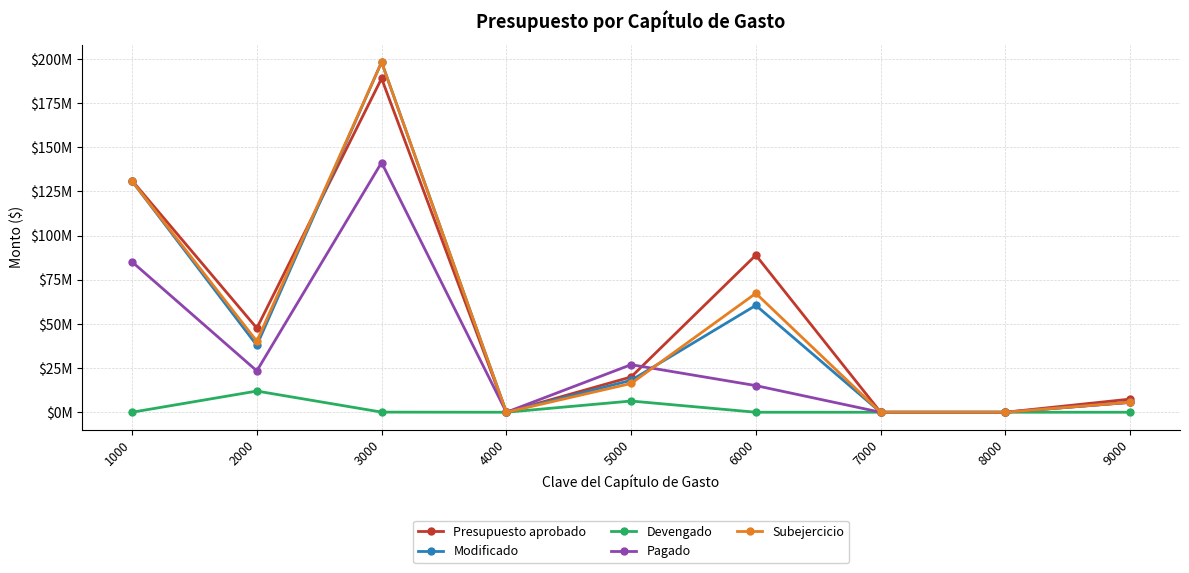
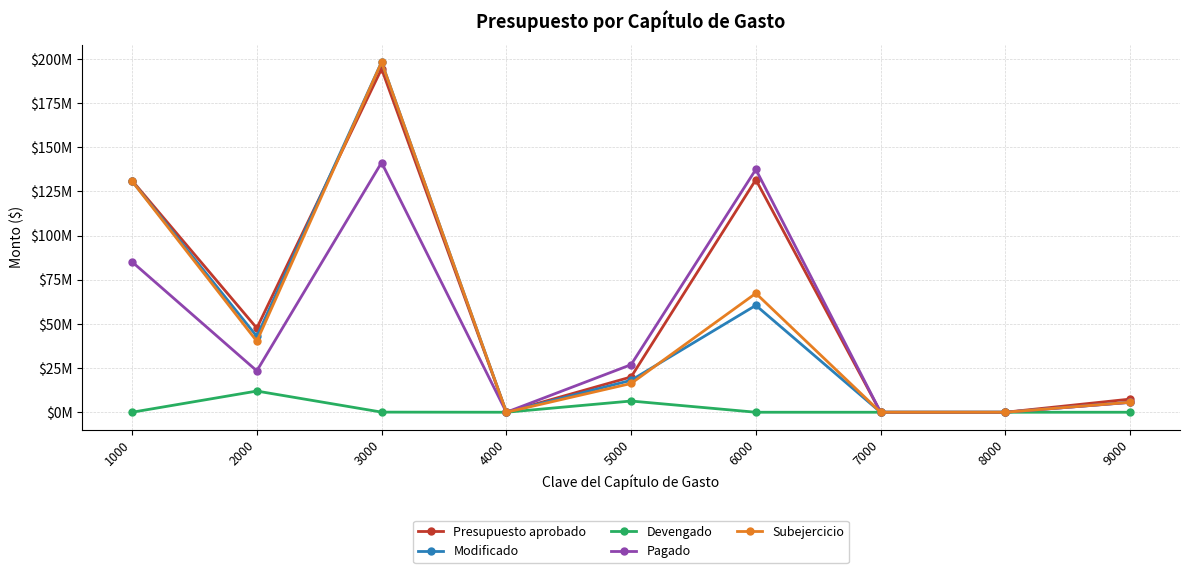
  {
    "Presupuesto aprobado": {
      "2000": "$48000000",
-     "3000": "$189000000",
+     "3000": "$194000000",
      "5000": "$20000000",
-     "6000": "$89000000",
+     "6000": "$132000000",
      "9000": "$7000000"
    },
    "Modificado": {
-     "2000": "$38000000",
+     "2000": "$43000000",
      "5000": "$18000000",
      "6000": "$61000000"
    },
    "Devengado": {
      "1000": "$0",
      "2000": "$12000000",
      "3000": "$0",
      "5000": "$6000000",
      "6000": "$0",
      "9000": "$0"
    },
    "Pagado": {
      "1000": "$85000000",
      "2000": "$23000000",
      "3000": "$141000000",
      "5000": "$27000000",
-     "6000": "$15000000"
+     "6000": "$137000000"
    },
    "Subejercicio": {
      "2000": "$40000000",
      "5000": "$16000000",
      "6000": "$67000000"
    }
  }
